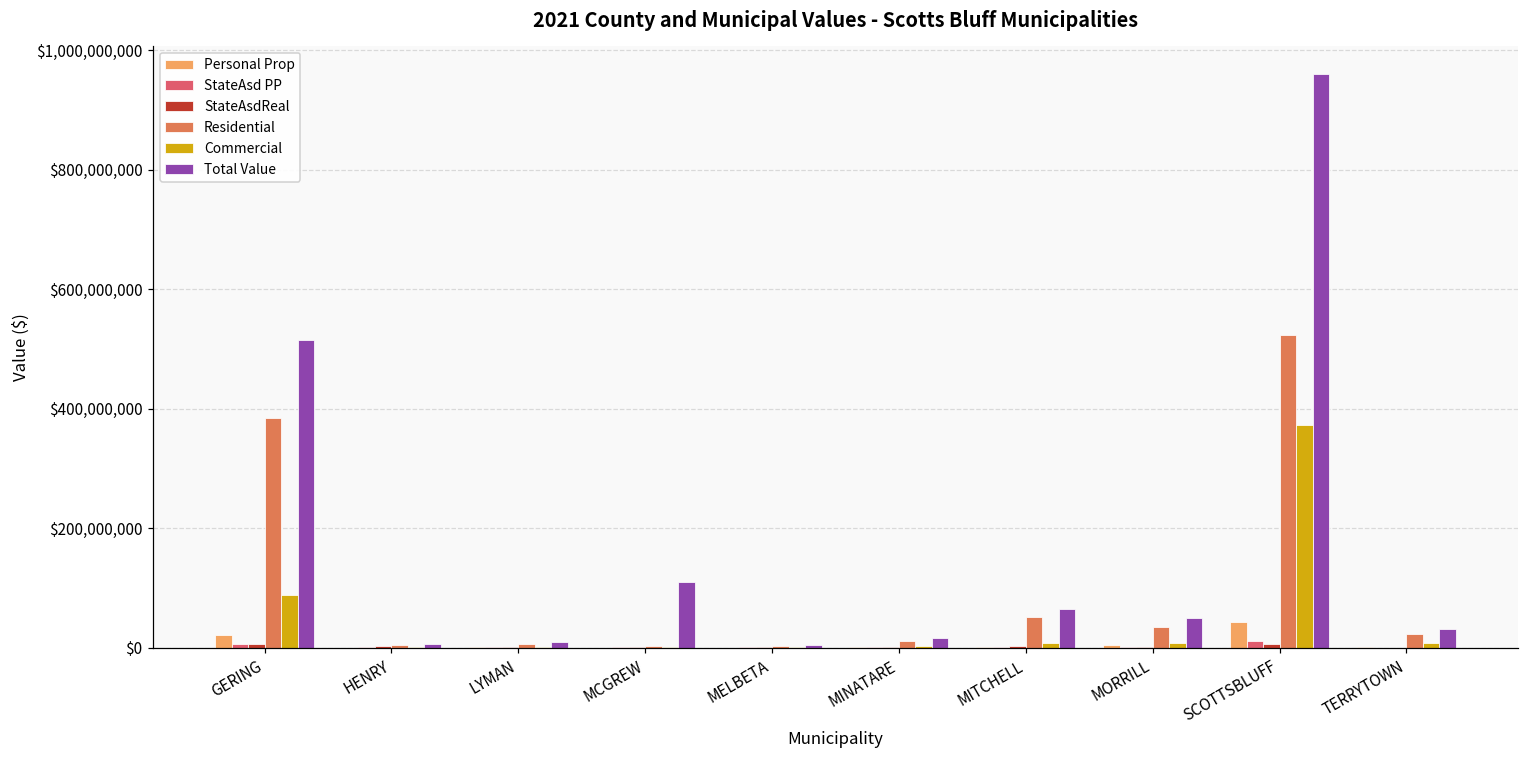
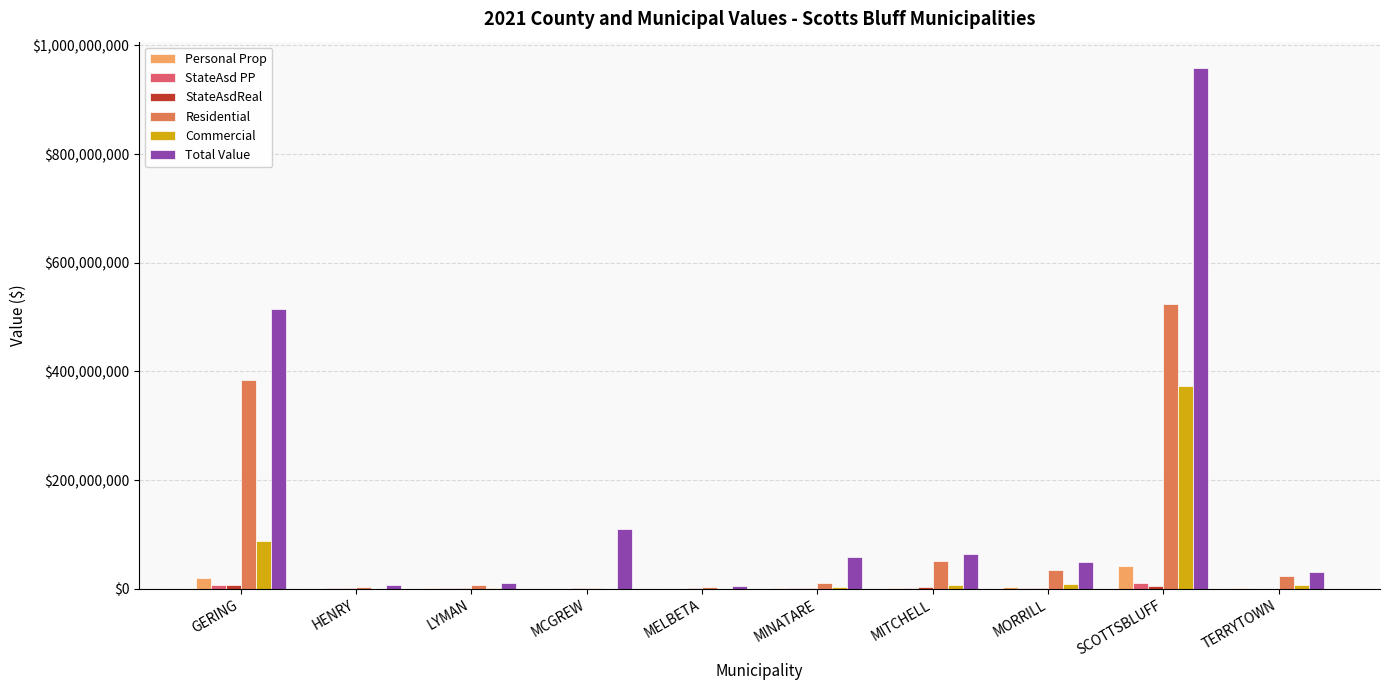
  {
    "StateAsdReal": {
      "GERING": "$10,000,000",
      "SCOTTSBLUFF": "$10,000,000"
    },
    "Commercial": {
      "GERING": "$90,000,000",
      "MITCHELL": "$10,000,000",
      "MORRILL": "$10,000,000",
      "SCOTTSBLUFF": "$370,000,000",
      "TERRYTOWN": "$10,000,000"
    },
    "Total Value": {
      "GERING": "$520,000,000",
      "HENRY": "$10,000,000",
      "LYMAN": "$10,000,000",
      "MCGREW": "$110,000,000",
-     "MINATARE": "$20,000,000",
+     "MINATARE": "$60,000,000",
      "MITCHELL": "$60,000,000",
      "MORRILL": "$50,000,000",
      "SCOTTSBLUFF": "$960,000,000",
      "TERRYTOWN": "$30,000,000"
    }
  }
